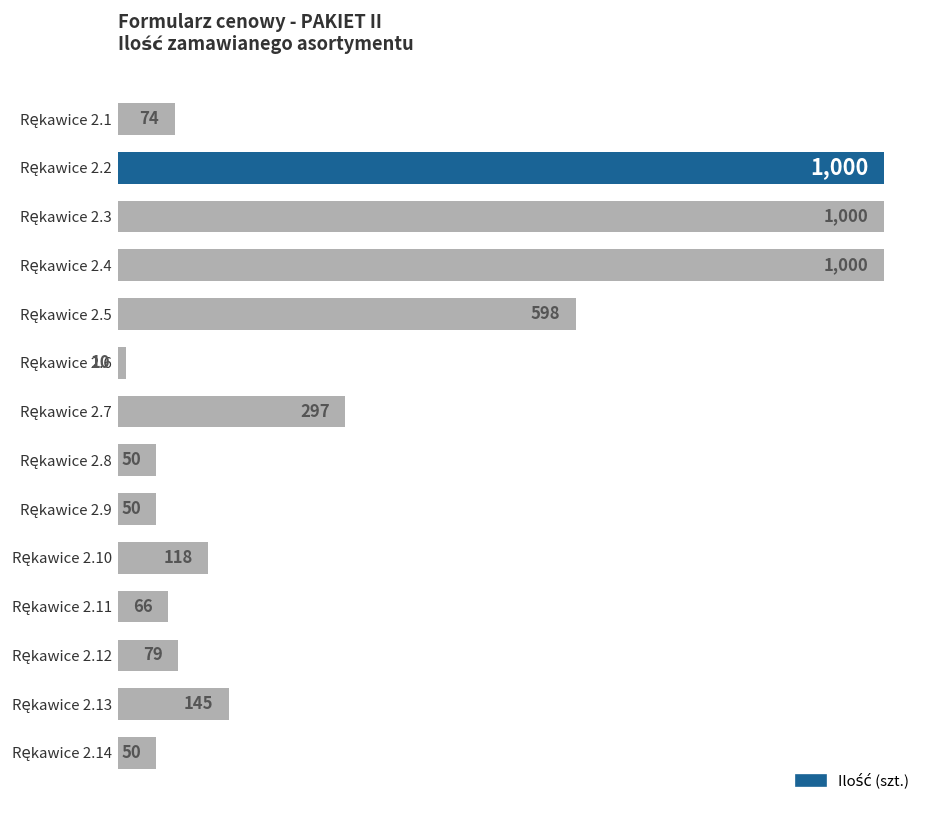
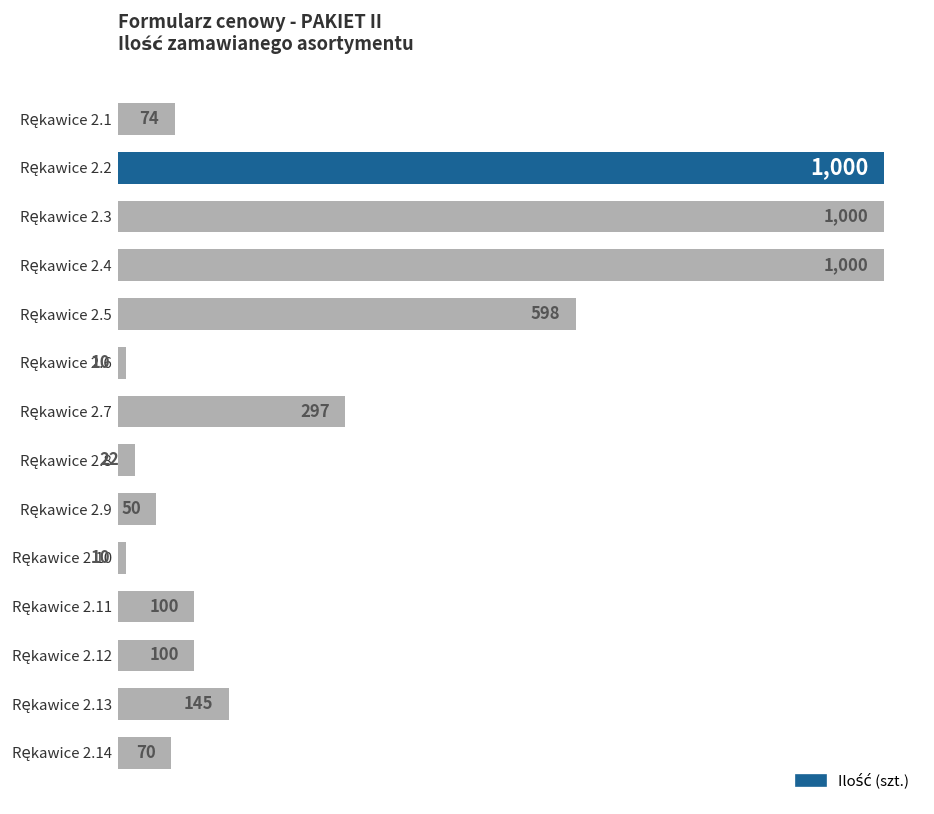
  {
    "Rękawice 2.1": "74",
    "Rękawice 2.2": "1,000",
    "Rękawice 2.3": "1,000",
    "Rękawice 2.4": "1,000",
    "Rękawice 2.5": "598",
    "Rękawice 2.6": "10",
    "Rękawice 2.7": "297",
-   "Rękawice 2.8": "50",
+   "Rękawice 2.8": "22",
    "Rękawice 2.9": "50",
-   "Rękawice 2.10": "118",
-   "Rękawice 2.11": "66",
-   "Rękawice 2.12": "79",
+   "Rękawice 2.10": "10",
+   "Rękawice 2.11": "100",
+   "Rękawice 2.12": "100",
    "Rękawice 2.13": "145",
-   "Rękawice 2.14": "50"
+   "Rękawice 2.14": "70"
  }
